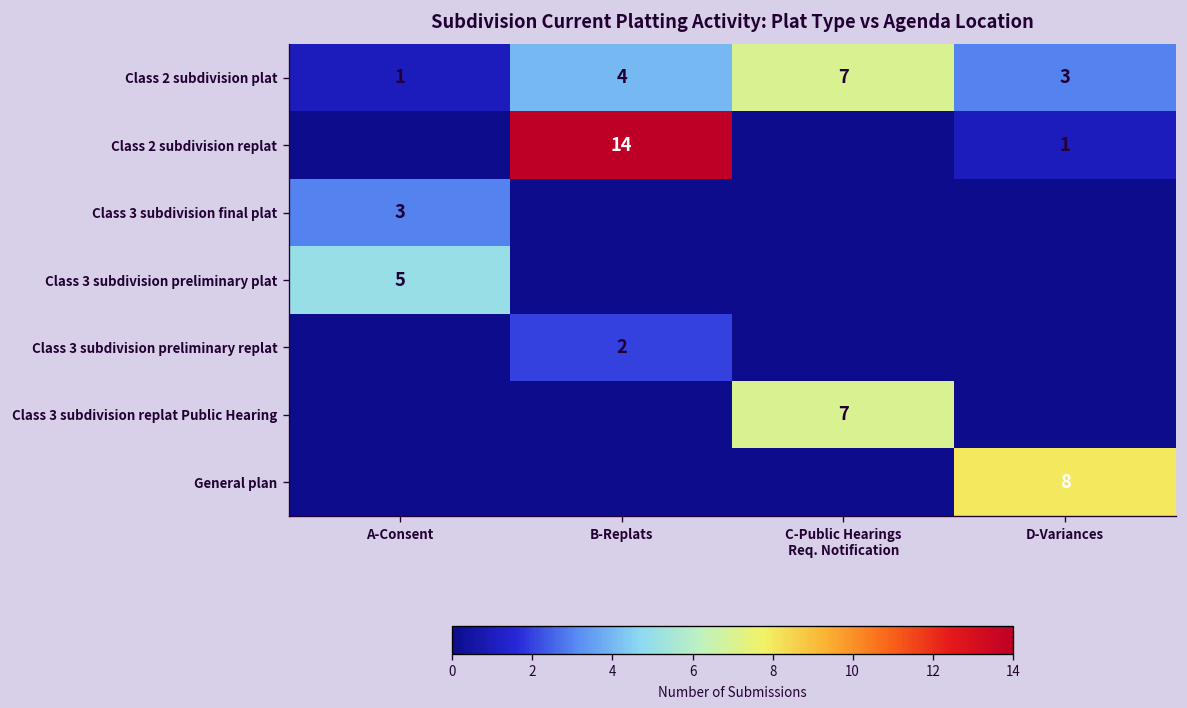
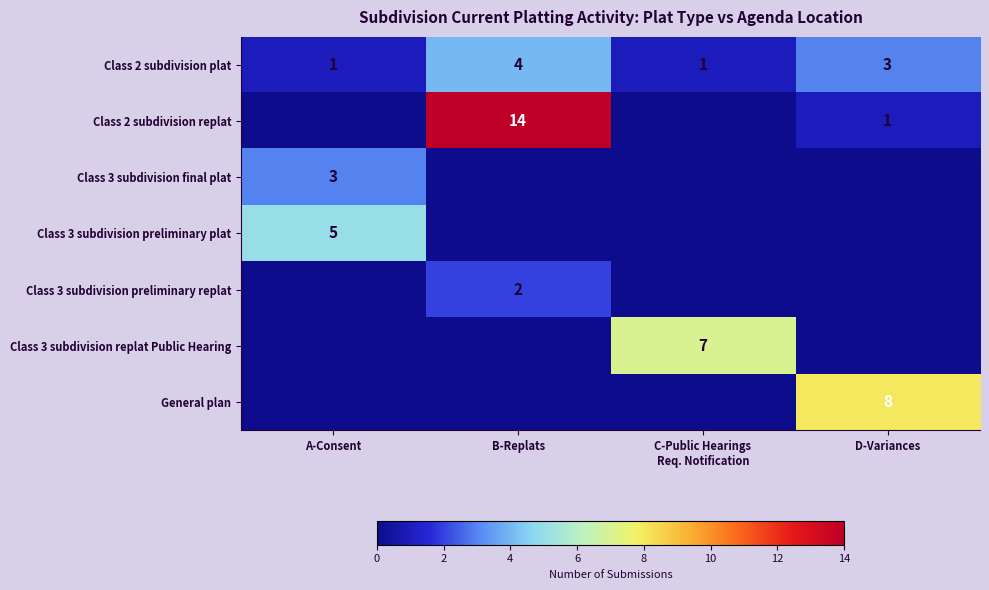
  {
    "Class 2 subdivision plat": {
      "A-Consent": 1,
      "B-Replats": 4,
-     "C-Public Hearings Req. Notification": 7,
+     "C-Public Hearings Req. Notification": 1,
      "D-Variances": 3
    },
    "Class 2 subdivision replat": {
      "B-Replats": 14,
      "D-Variances": 1
    },
    "Class 3 subdivision final plat": {
      "A-Consent": 3
    },
    "Class 3 subdivision preliminary plat": {
      "A-Consent": 5
    },
    "Class 3 subdivision preliminary replat": {
      "B-Replats": 2
    },
    "Class 3 subdivision replat Public Hearing": {
      "C-Public Hearings Req. Notification": 7
    },
    "General plan": {
      "D-Variances": 8
    }
  }
